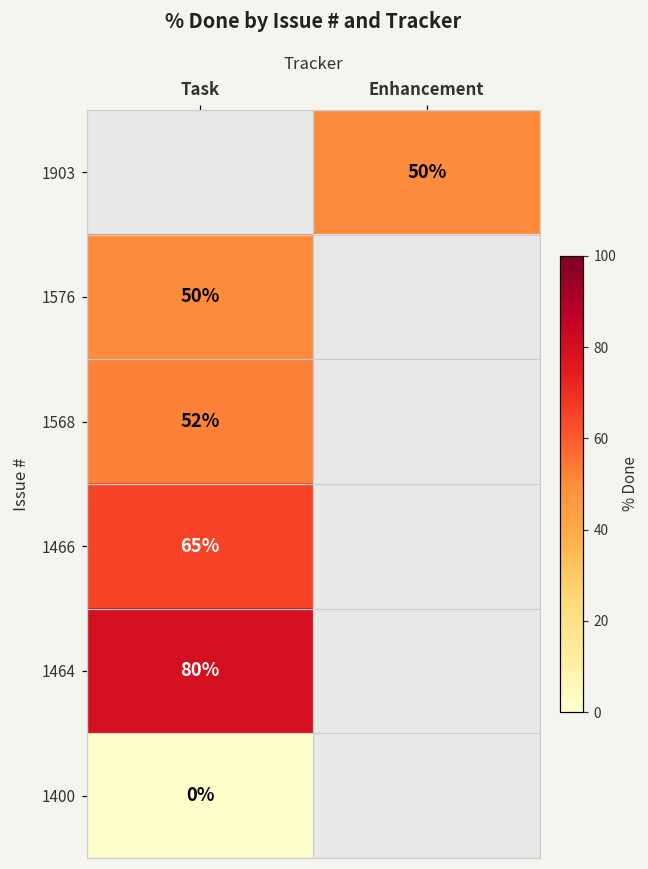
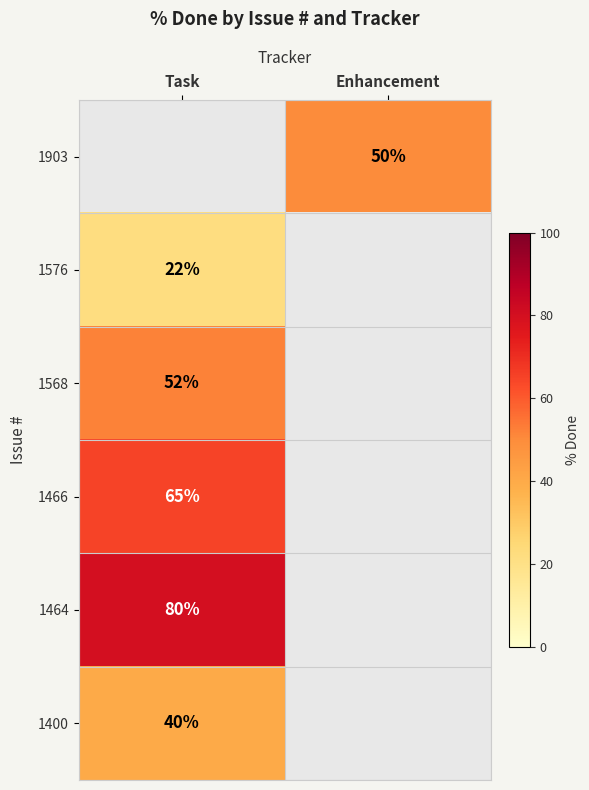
  {
    "1903": {
      "Enhancement": "50%"
    },
    "1576": {
-     "Task": "50%"
+     "Task": "22%"
    },
    "1568": {
      "Task": "52%"
    },
    "1466": {
      "Task": "65%"
    },
    "1464": {
      "Task": "80%"
    },
    "1400": {
-     "Task": "0%"
+     "Task": "40%"
    }
  }
